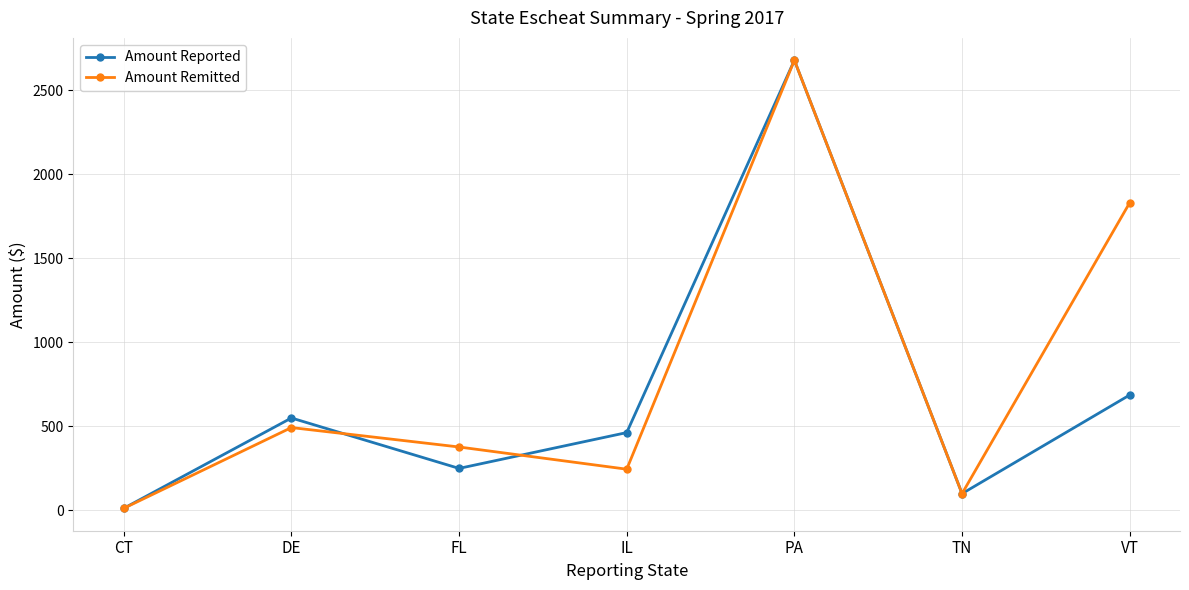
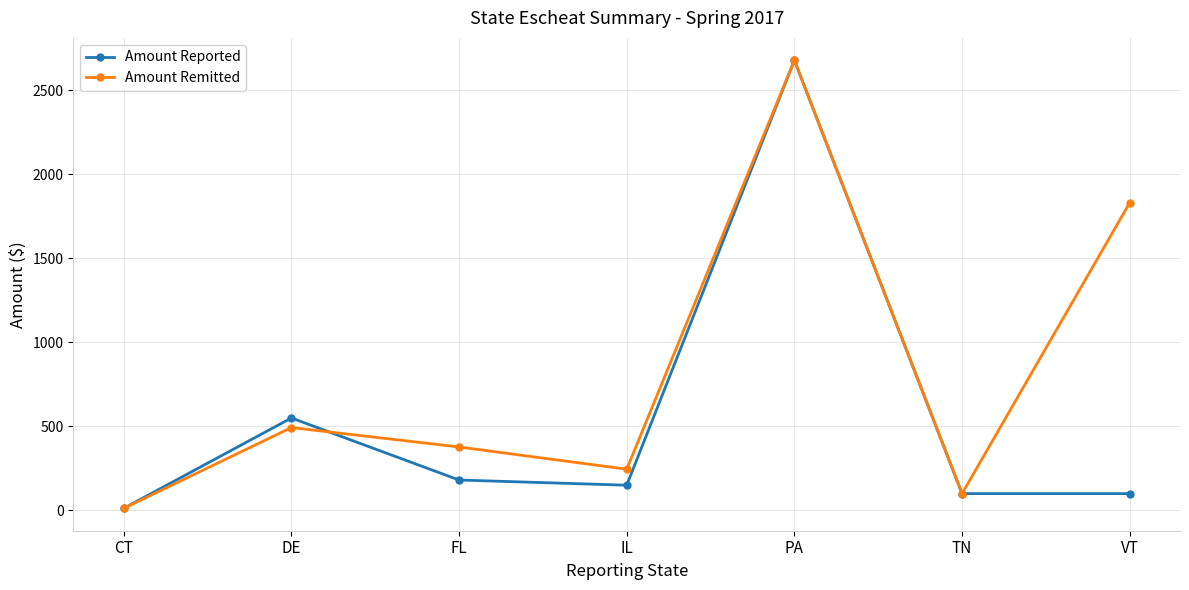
  {
    "Amount Reported": {
      "DE": 550,
-     "FL": 250,
-     "IL": 460,
-     "VT": 690
+     "FL": 180,
+     "IL": 150,
+     "VT": 100
    },
    "Amount Remitted": {
      "DE": 490,
      "FL": 380,
      "IL": 250,
      "VT": 1830
    }
  }
